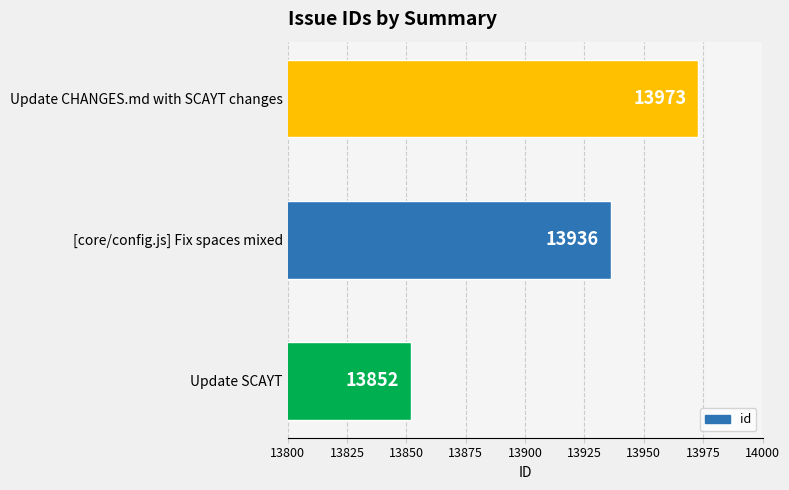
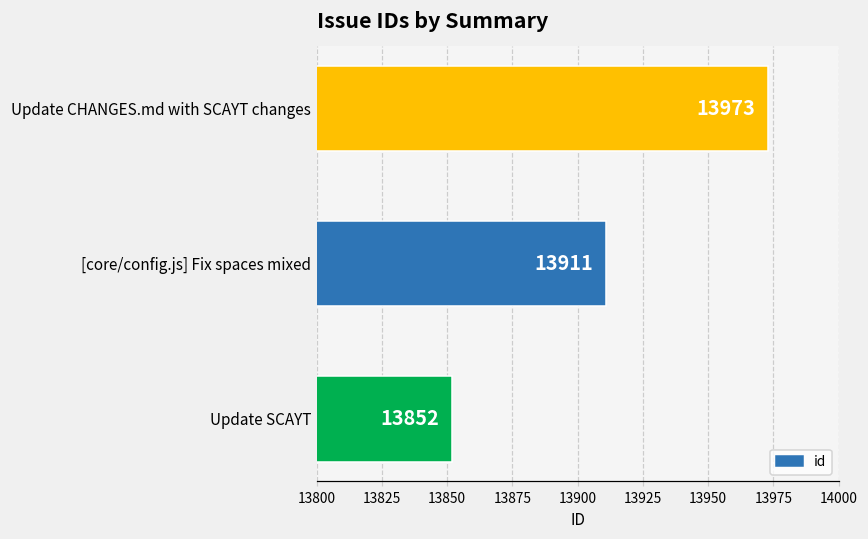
  {
    "Update CHANGES.md with SCAYT changes": 13973,
-   "[core/config.js] Fix spaces mixed": 13936,
+   "[core/config.js] Fix spaces mixed": 13911,
    "Update SCAYT": 13852
  }
